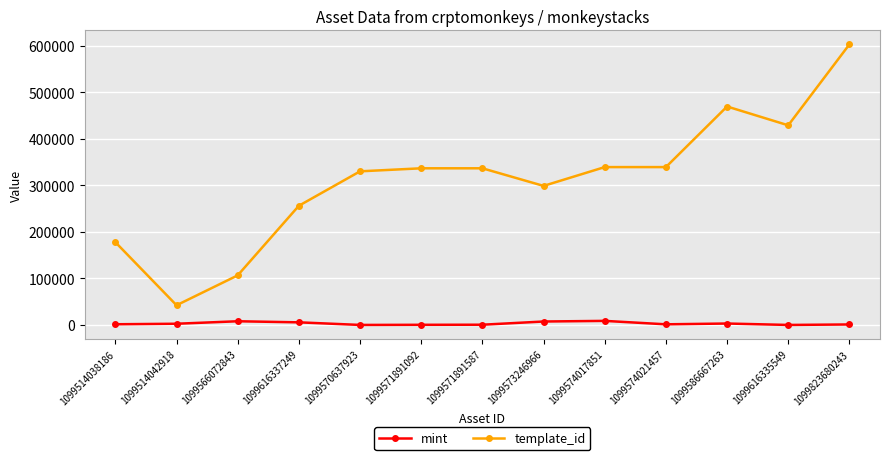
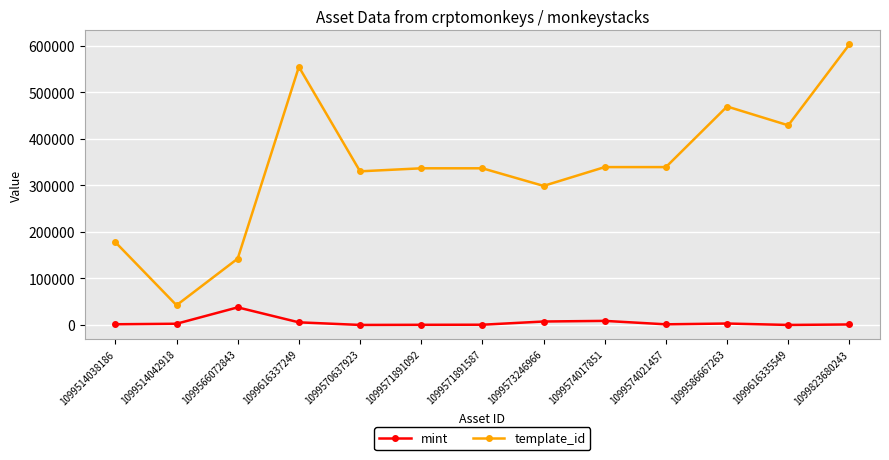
  {
    "mint": {
      "1099514038186": 0,
      "1099514042918": 0,
-     "1099566072843": 10000,
+     "1099566072843": 40000,
      "1099616337249": 10000,
      "1099570637923": 0,
      "1099571891092": 0,
      "1099571891587": 0,
      "1099573246966": 10000,
      "1099574017851": 10000,
      "1099574021457": 0,
      "1099586667263": 0,
      "1099616335549": 0,
      "1099823680243": 0
    },
    "template_id": {
      "1099514038186": 180000,
      "1099514042918": 40000,
-     "1099566072843": 110000,
-     "1099616337249": 260000,
+     "1099566072843": 140000,
+     "1099616337249": 550000,
      "1099570637923": 330000,
      "1099571891092": 340000,
      "1099571891587": 340000,
      "1099573246966": 300000,
      "1099574017851": 340000,
      "1099574021457": 340000,
      "1099586667263": 470000,
      "1099616335549": 430000,
      "1099823680243": 600000
    }
  }
